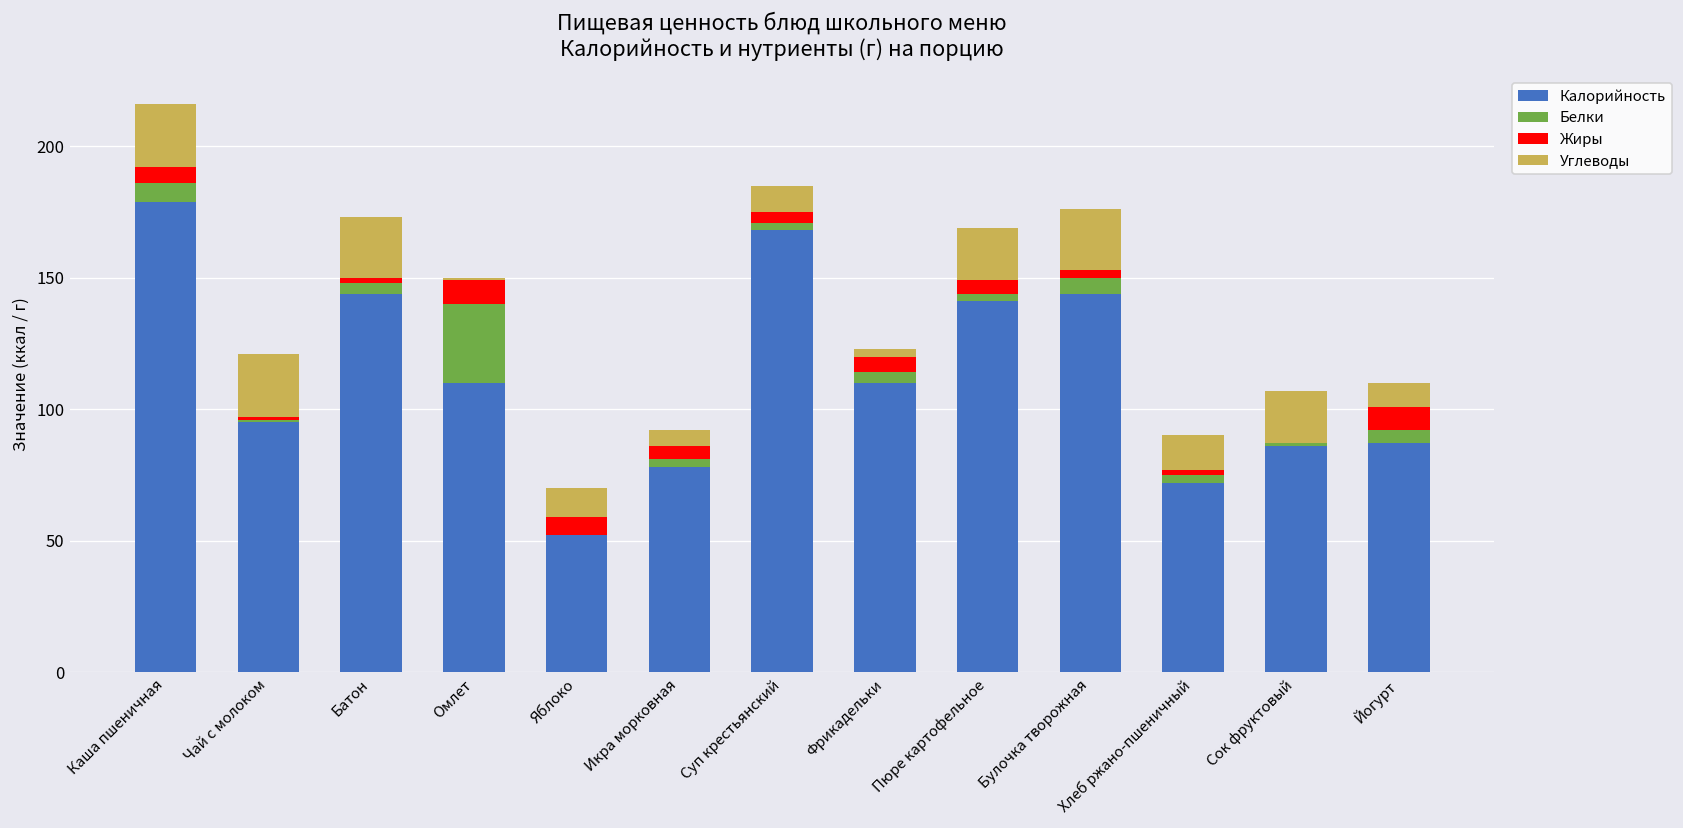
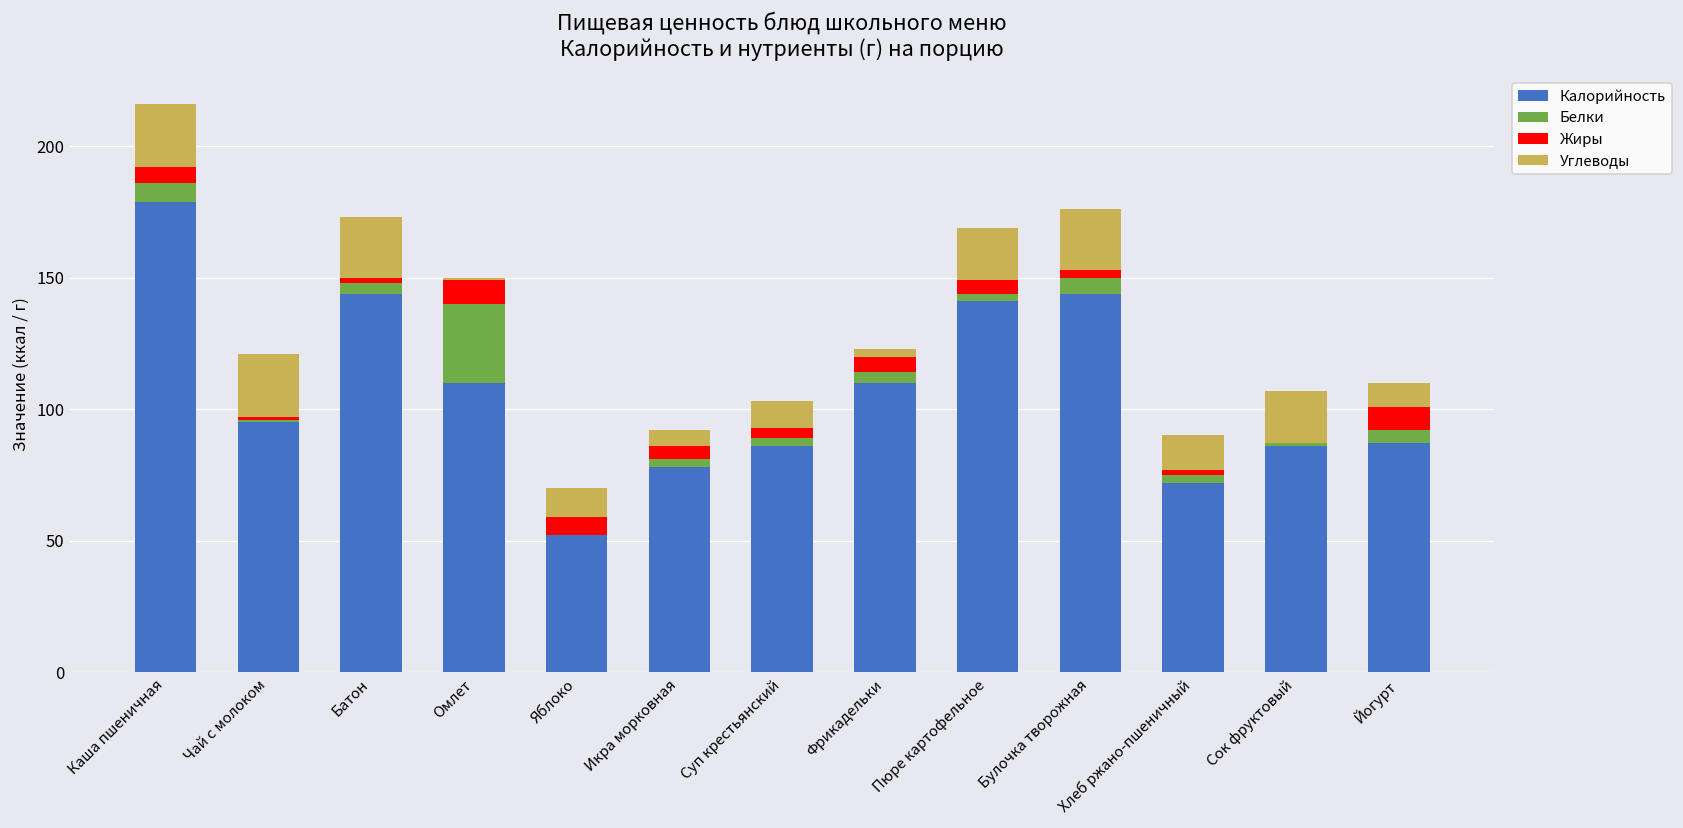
  {
    "Калорийность": {
      "Каша пшеничная": 179,
      "Чай с молоком": 95,
      "Батон": 144,
      "Омлет": 110,
      "Яблоко": 52,
      "Икра морковная": 78,
-     "Суп крестьянский": 168,
+     "Суп крестьянский": 86,
      "Фрикадельки": 110,
      "Пюре картофельное": 141,
      "Булочка творожная": 144,
      "Хлеб ржано-пшеничный": 72,
      "Сок фруктовый": 86,
      "Йогурт": 87
    },
    "Белки": {
      "Каша пшеничная": 7,
      "Батон": 4,
      "Омлет": 30,
      "Яблоко": 0,
      "Икра морковная": 3,
      "Суп крестьянский": 3,
      "Фрикадельки": 4,
      "Пюре картофельное": 3,
      "Булочка творожная": 6,
      "Хлеб ржано-пшеничный": 3,
      "Йогурт": 5
    },
    "Жиры": {
      "Каша пшеничная": 6,
      "Батон": 2,
      "Омлет": 9,
      "Яблоко": 7,
      "Икра морковная": 5,
      "Суп крестьянский": 4,
      "Фрикадельки": 6,
      "Пюре картофельное": 5,
      "Булочка творожная": 3,
      "Хлеб ржано-пшеничный": 2,
      "Сок фруктовый": 0,
      "Йогурт": 9
    },
    "Углеводы": {
      "Каша пшеничная": 24,
      "Чай с молоком": 24,
      "Батон": 23,
      "Яблоко": 11,
      "Икра морковная": 6,
      "Суп крестьянский": 10,
      "Фрикадельки": 3,
      "Пюре картофельное": 20,
      "Булочка творожная": 23,
      "Хлеб ржано-пшеничный": 13,
      "Сок фруктовый": 20,
      "Йогурт": 9
    }
  }
